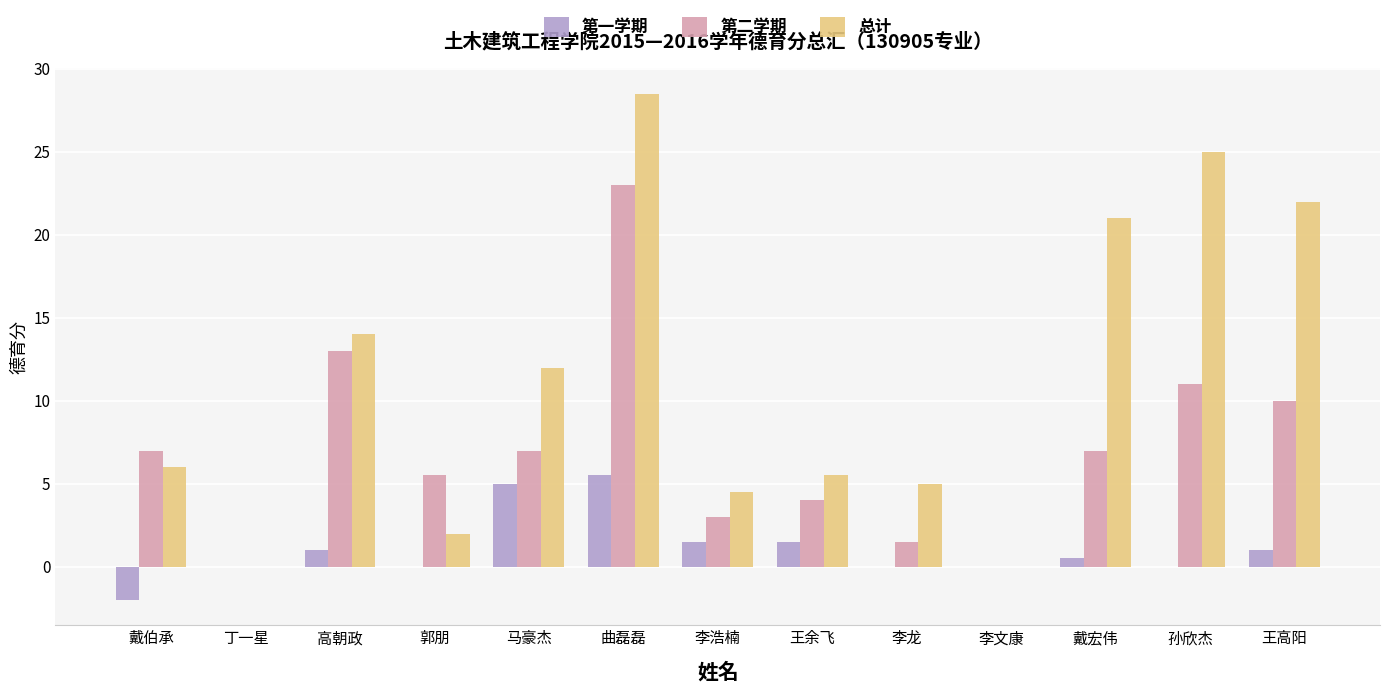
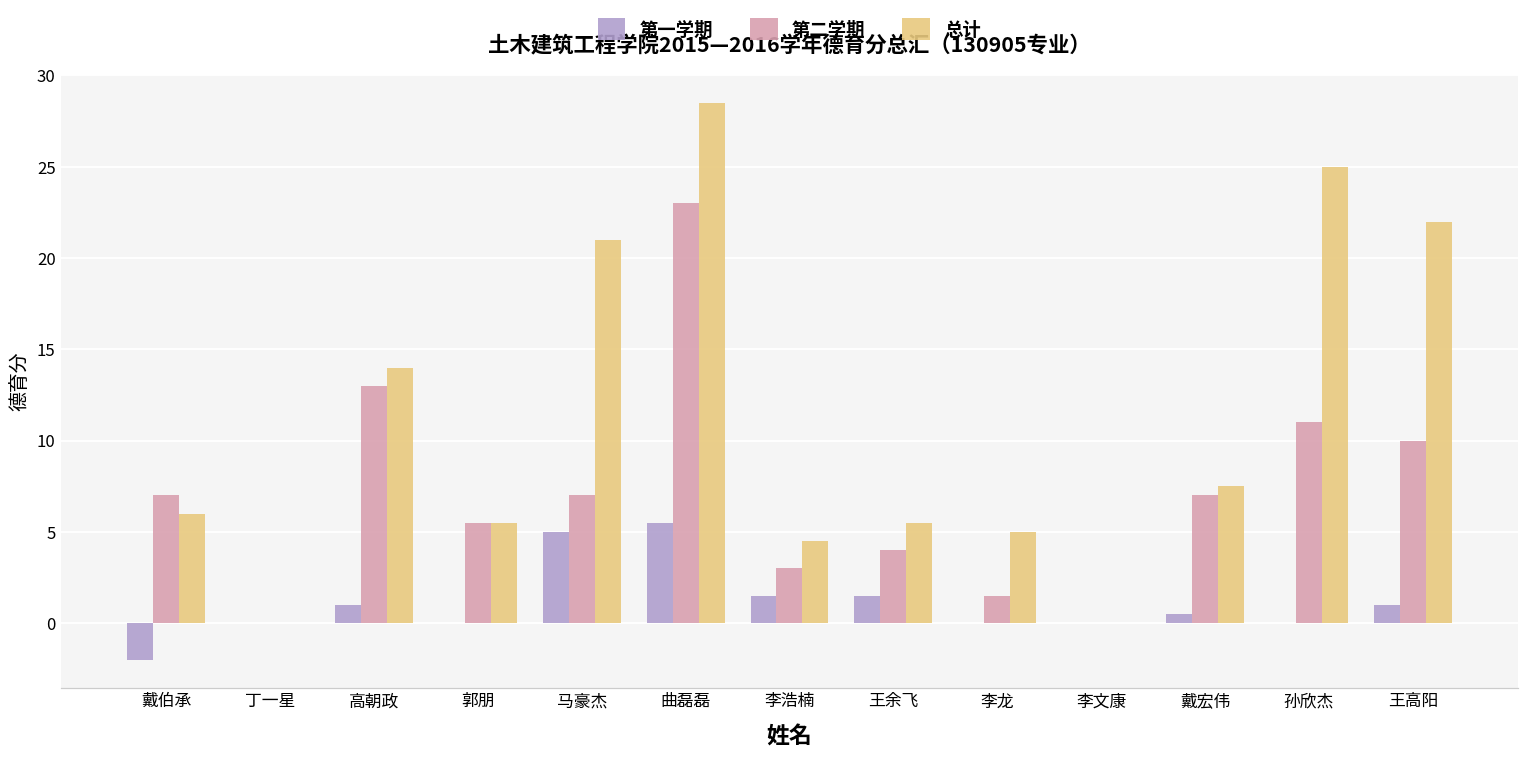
  {
    "总计": {
      "戴伯承": 6.0,
      "丁一星": 0.0,
      "高朝政": 14.0,
-     "郭朋": 2.0,
-     "马豪杰": 12,
+     "郭朋": 5.5,
+     "马豪杰": 21,
      "曲磊磊": 28.5,
      "李浩楠": 4.5,
      "王余飞": 5.5,
      "李龙": 5.0,
      "李文康": 0.0,
-     "戴宏伟": 21.0,
+     "戴宏伟": 7.5,
      "孙欣杰": 25.0,
      "王高阳": 22.0
    }
  }
